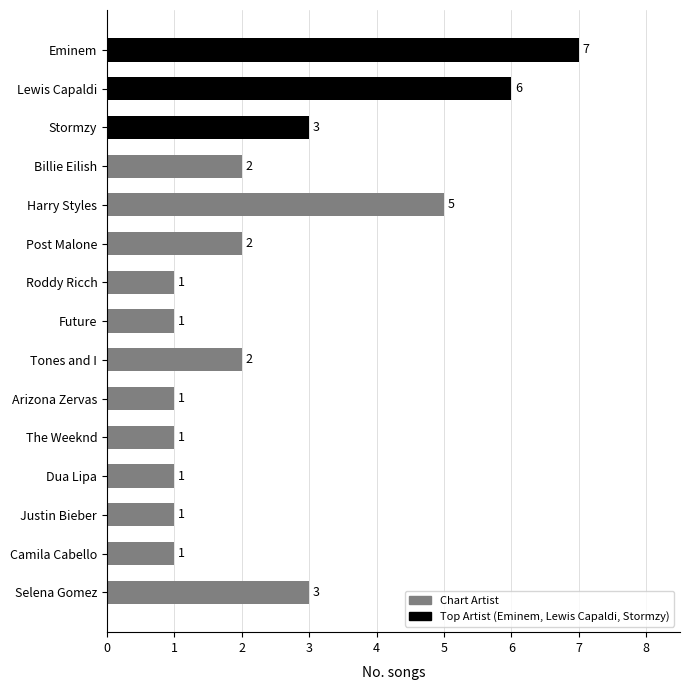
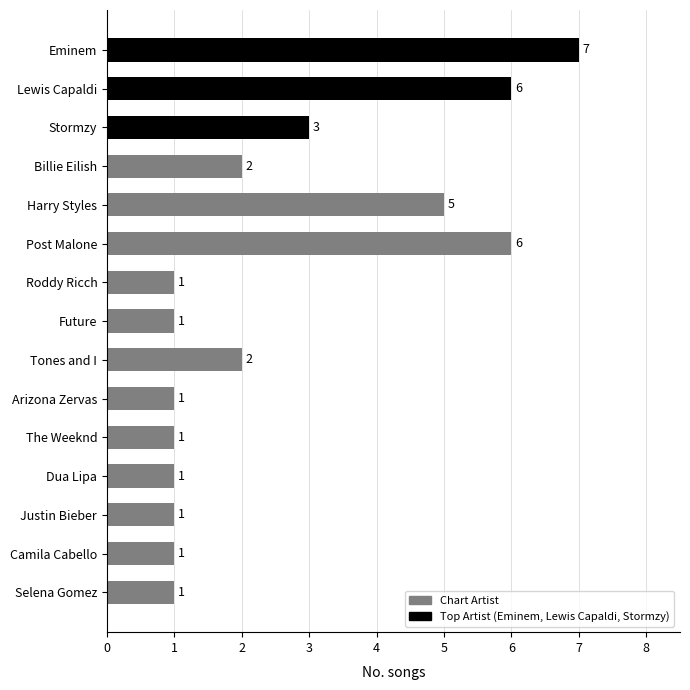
  {
    "Eminem": 7,
    "Lewis Capaldi": 6,
    "Stormzy": 3,
    "Billie Eilish": 2,
    "Harry Styles": 5,
-   "Post Malone": 2,
+   "Post Malone": 6,
    "Roddy Ricch": 1,
    "Future": 1,
    "Tones and I": 2,
    "Arizona Zervas": 1,
    "The Weeknd": 1,
    "Dua Lipa": 1,
    "Justin Bieber": 1,
    "Camila Cabello": 1,
-   "Selena Gomez": 3
+   "Selena Gomez": 1
  }
